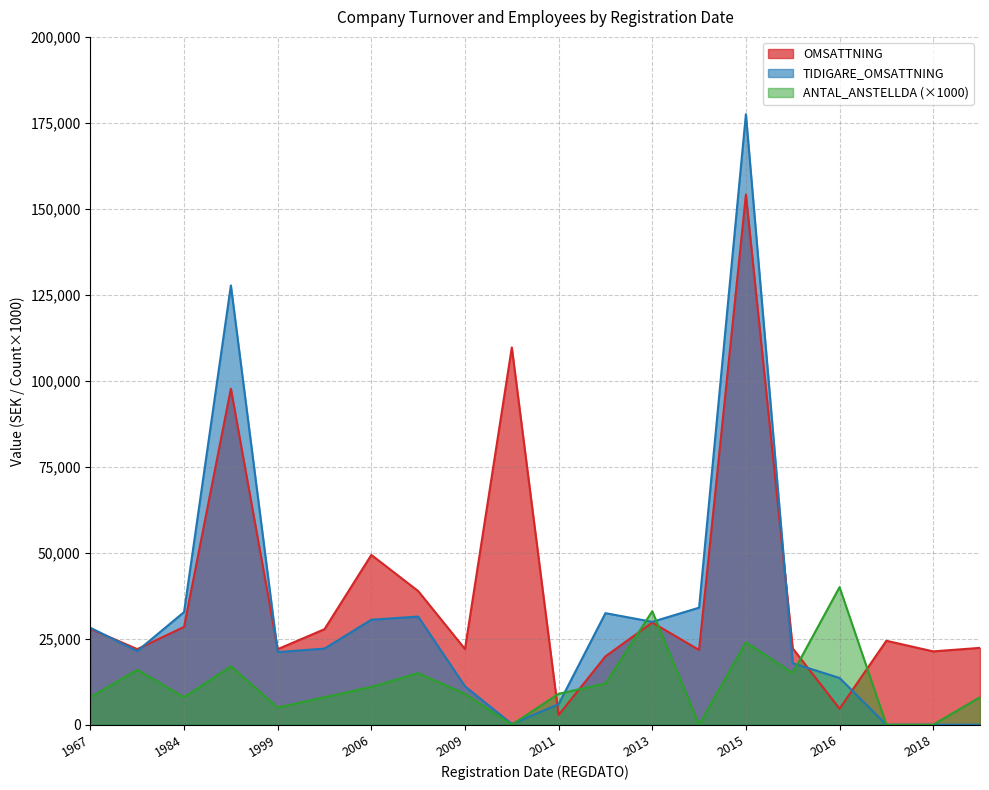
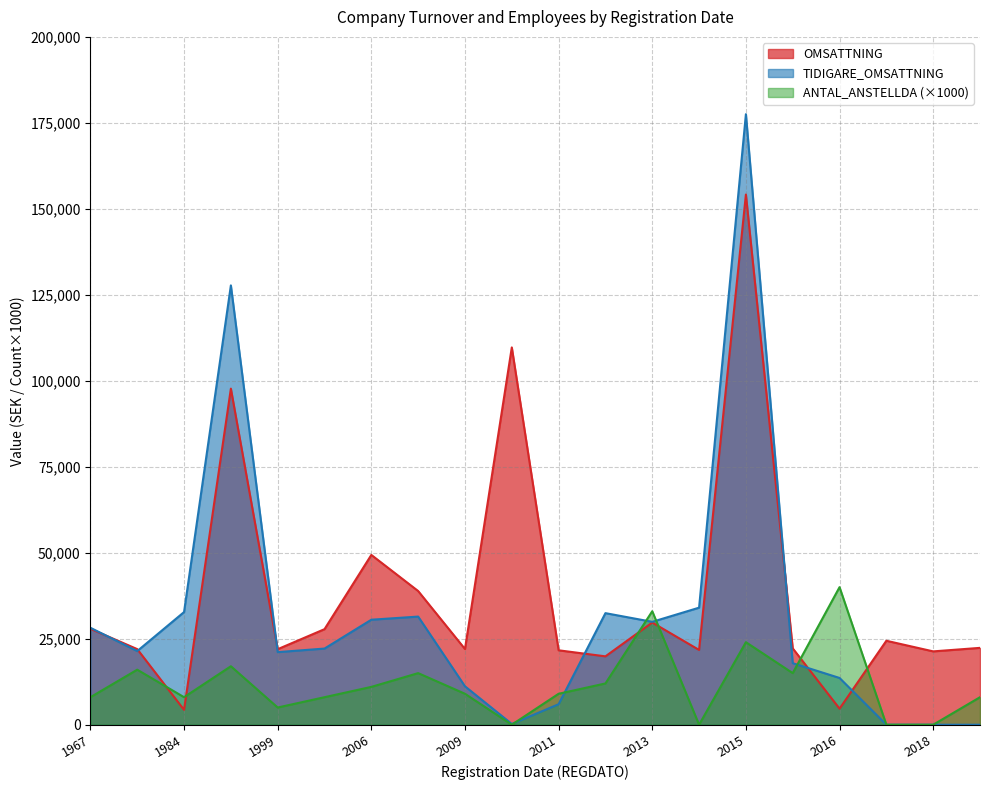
  {
    "OMSATTNING": {
-     "1984": "28,000",
+     "1984": "4,000",
      "1999": "22,000",
      "2006": "49,000",
      "2009": "22,000",
-     "2011": "3,000",
+     "2011": "22,000",
      "2015": "154,000",
      "2016": "5,000",
      "2018": "21,000"
    },
    "TIDIGARE_OMSATTNING": {
      "1984": "33,000",
      "1999": "21,000",
      "2006": "31,000",
      "2009": "11,000",
      "2011": "6,000",
      "2015": "178,000",
      "2016": "14,000"
    },
    "ANTAL_ANSTELLDA (×1000)": {
      "1967": "8,000",
      "1984": "8,000",
      "1999": "5,000",
      "2006": "11,000",
      "2009": "9,000",
      "2011": "9,000",
      "2013": "33,000",
      "2015": "24,000",
      "2016": "40,000"
    }
  }
